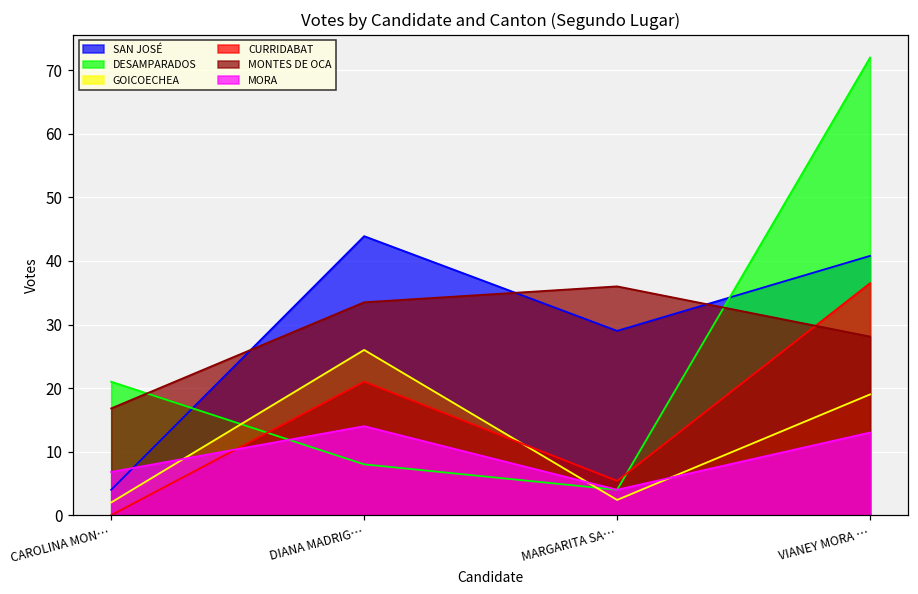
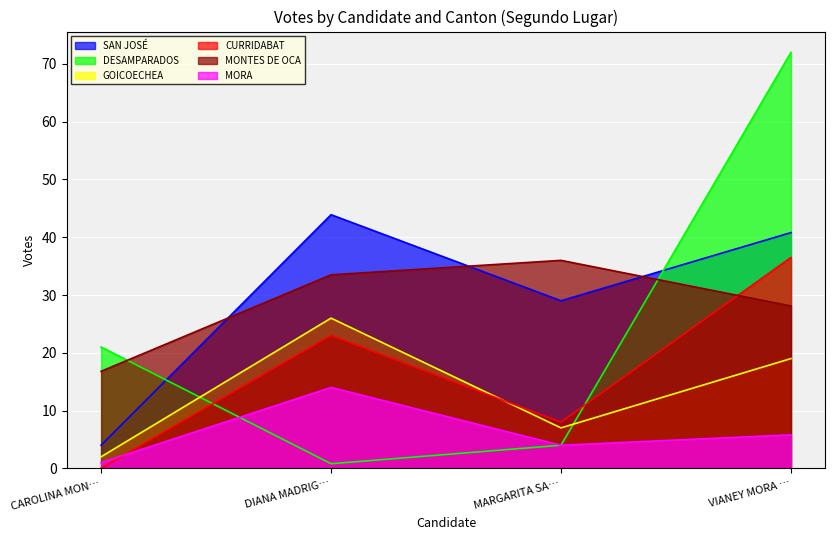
  {
    "SAN JOSÉ": {
      "CAROLINA MON…": 4,
      "DIANA MADRIG…": 44,
      "MARGARITA SA…": 29,
      "VIANEY MORA …": 41
    },
    "DESAMPARADOS": {
      "CAROLINA MON…": 21,
-     "DIANA MADRIG…": 8,
+     "DIANA MADRIG…": 1,
      "VIANEY MORA …": 72
    },
    "GOICOECHEA": {
      "CAROLINA MON…": 2,
      "DIANA MADRIG…": 26,
-     "MARGARITA SA…": 2,
+     "MARGARITA SA…": 7,
      "VIANEY MORA …": 19
    },
    "CURRIDABAT": {
      "CAROLINA MON…": 0,
-     "DIANA MADRIG…": 21,
-     "MARGARITA SA…": 5,
+     "DIANA MADRIG…": 23,
+     "MARGARITA SA…": 8,
      "VIANEY MORA …": 37
    },
    "MONTES DE OCA": {
      "CAROLINA MON…": 17,
      "DIANA MADRIG…": 34,
      "MARGARITA SA…": 36,
      "VIANEY MORA …": 28
    },
    "MORA": {
-     "CAROLINA MON…": 7,
+     "CAROLINA MON…": 1,
      "DIANA MADRIG…": 14,
-     "VIANEY MORA …": 13
+     "VIANEY MORA …": 6
    }
  }
